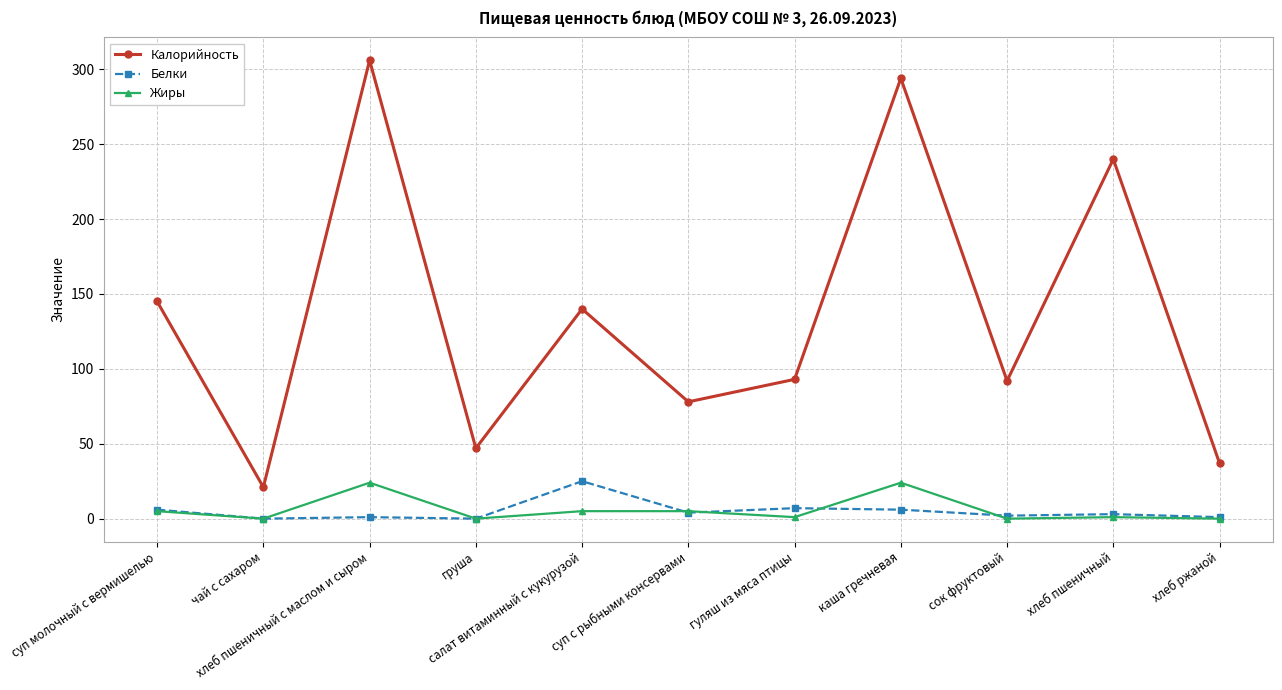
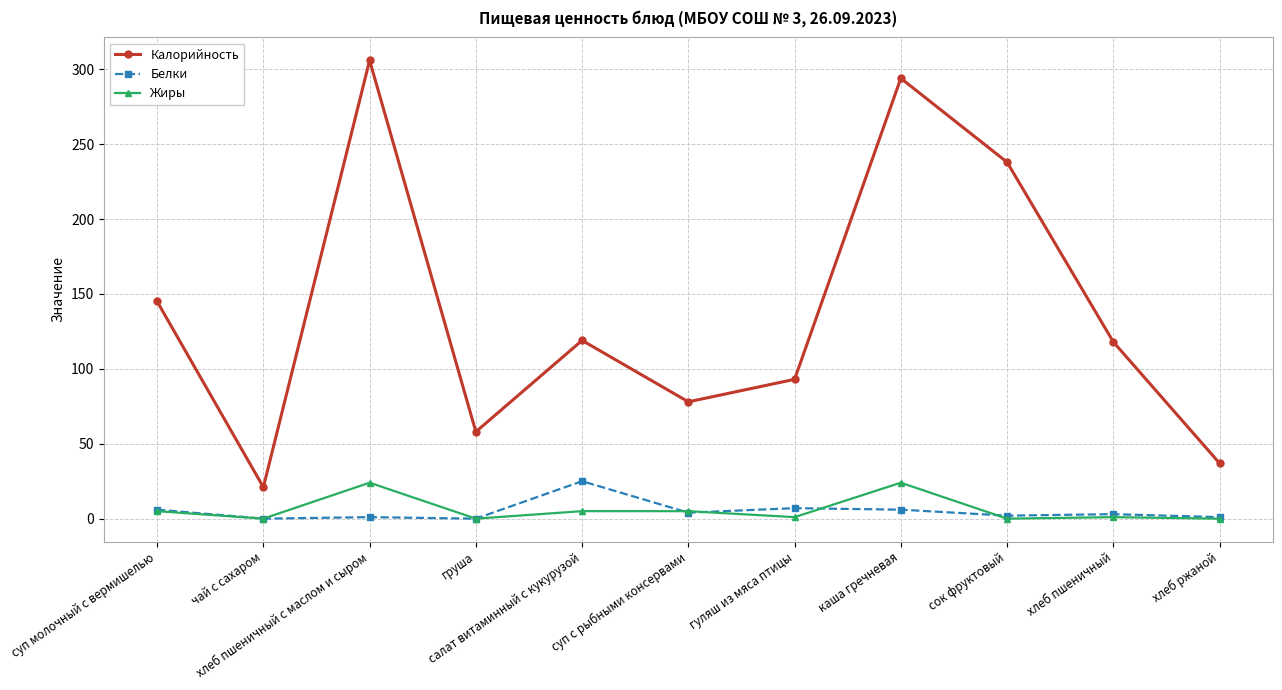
  {
    "Калорийность": {
      "суп молочный с вермишелью": 145,
      "чай с сахаром": 21,
      "хлеб пшеничный с маслом и сыром": 306,
-     "груша": 47,
-     "салат витаминный с кукурузой": 140,
+     "груша": 58,
+     "салат витаминный с кукурузой": 119,
      "суп с рыбными консервами": 78,
      "гуляш из мяса птицы": 93,
      "каша гречневая": 294,
-     "сок фруктовый": 92,
-     "хлеб пшеничный": 240,
+     "сок фруктовый": 238,
+     "хлеб пшеничный": 118,
      "хлеб ржаной": 37
    },
    "Белки": {
      "хлеб пшеничный с маслом и сыром": 1,
      "салат витаминный с кукурузой": 25,
      "гуляш из мяса птицы": 7,
      "каша гречневая": 6,
      "сок фруктовый": 2,
      "хлеб пшеничный": 3
    },
    "Жиры": {
      "хлеб пшеничный с маслом и сыром": 24,
      "салат витаминный с кукурузой": 5,
      "гуляш из мяса птицы": 1,
      "каша гречневая": 24,
      "сок фруктовый": 0,
      "хлеб пшеничный": 1
    }
  }
